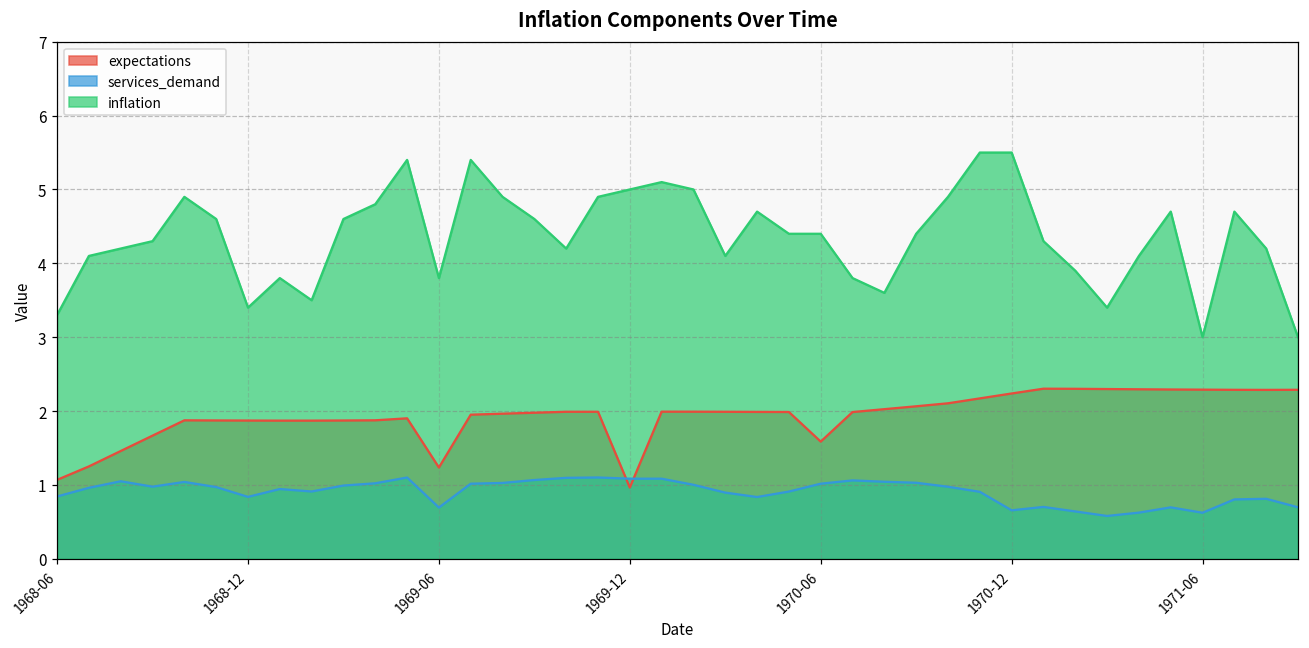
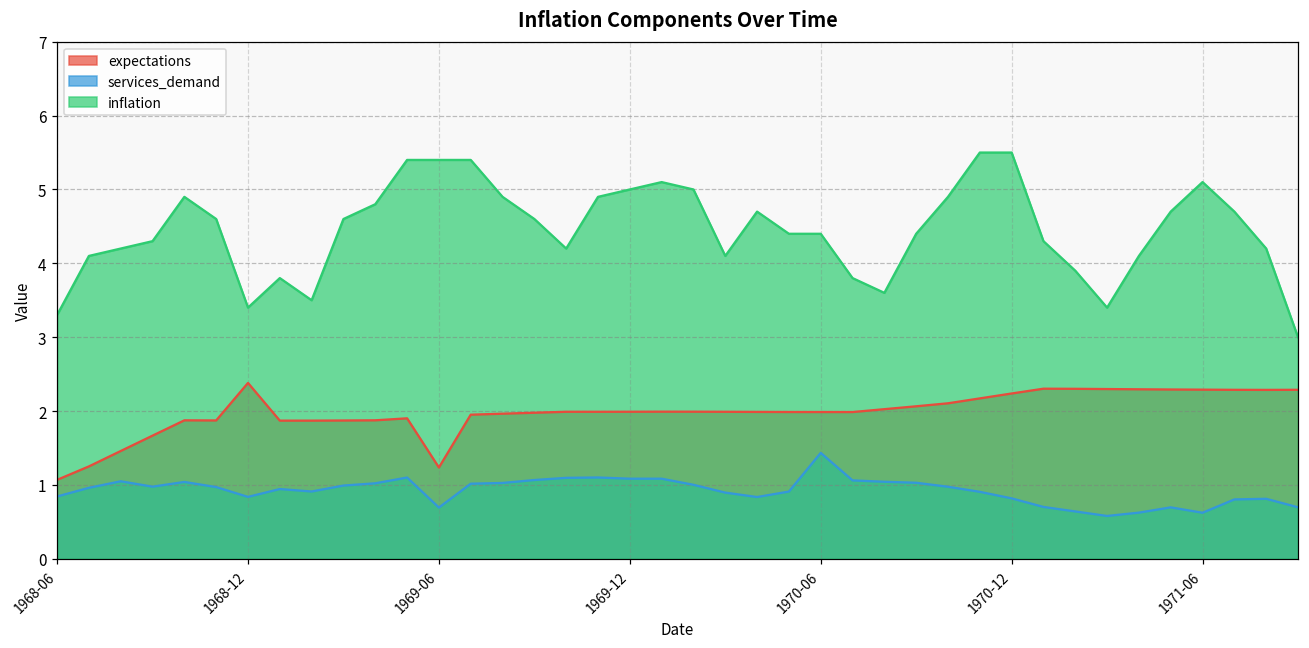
  {
    "expectations": {
      "1968-06": 1.1,
-     "1968-12": 1.9,
+     "1968-12": 2.4,
      "1969-06": 1.2,
-     "1969-12": 1.0,
-     "1970-06": 1.6,
+     "1969-12": 2.0,
+     "1970-06": 2.0,
      "1970-12": 2.2,
      "1971-06": 2.3
    },
    "services_demand": {
      "1968-06": 0.8,
      "1968-12": 0.8,
      "1969-06": 0.7,
      "1969-12": 1.1,
-     "1970-06": 1.0,
-     "1970-12": 0.7,
+     "1970-06": 1.4,
+     "1970-12": 0.8,
      "1971-06": 0.6
    },
    "inflation": {
      "1968-06": 3.3,
      "1968-12": 3.4,
-     "1969-06": 3.8,
+     "1969-06": 5.4,
      "1969-12": 5.0,
      "1970-06": 4.4,
      "1970-12": 5.5,
-     "1971-06": 3.0
+     "1971-06": 5.1
    }
  }
